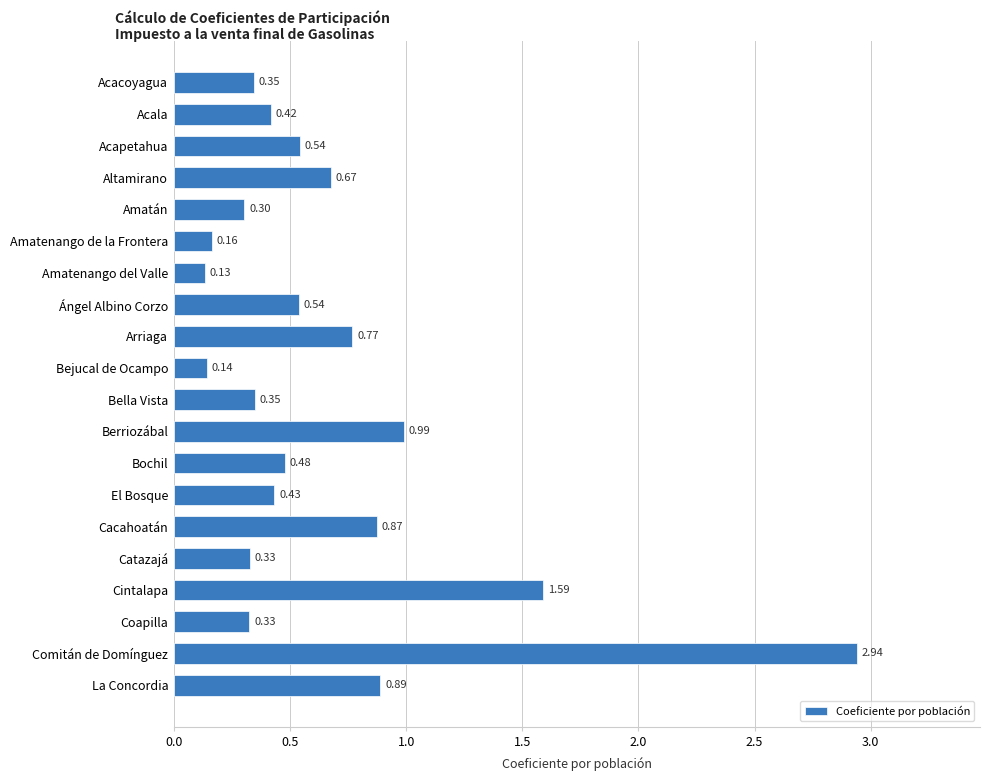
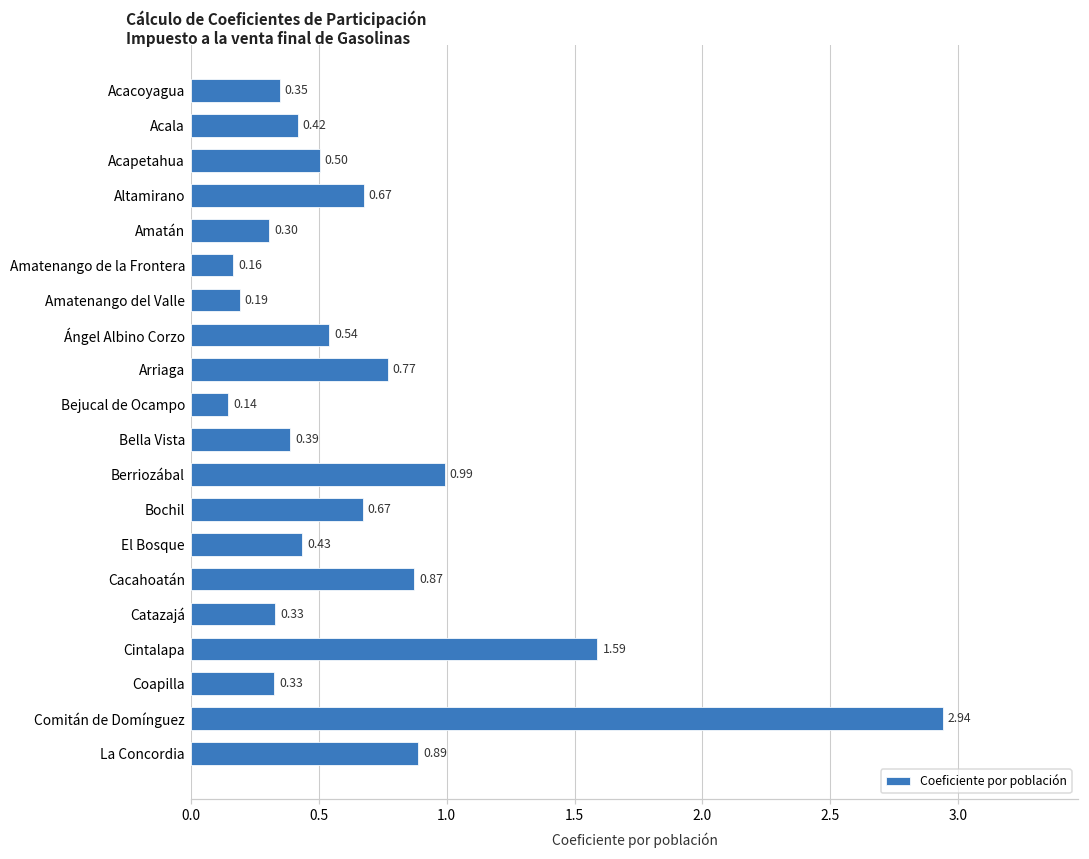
  {
    "Acacoyagua": 0.35,
    "Acala": 0.42,
-   "Acapetahua": 0.54,
+   "Acapetahua": 0.50,
    "Altamirano": 0.67,
    "Amatán": 0.30,
    "Amatenango de la Frontera": 0.16,
-   "Amatenango del Valle": 0.13,
+   "Amatenango del Valle": 0.19,
    "Ángel Albino Corzo": 0.54,
    "Arriaga": 0.77,
    "Bejucal de Ocampo": 0.14,
-   "Bella Vista": 0.35,
+   "Bella Vista": 0.39,
    "Berriozábal": 0.99,
-   "Bochil": 0.48,
+   "Bochil": 0.67,
    "El Bosque": 0.43,
    "Cacahoatán": 0.87,
    "Catazajá": 0.33,
    "Cintalapa": 1.59,
    "Coapilla": 0.33,
    "Comitán de Domínguez": 2.94,
    "La Concordia": 0.89
  }
